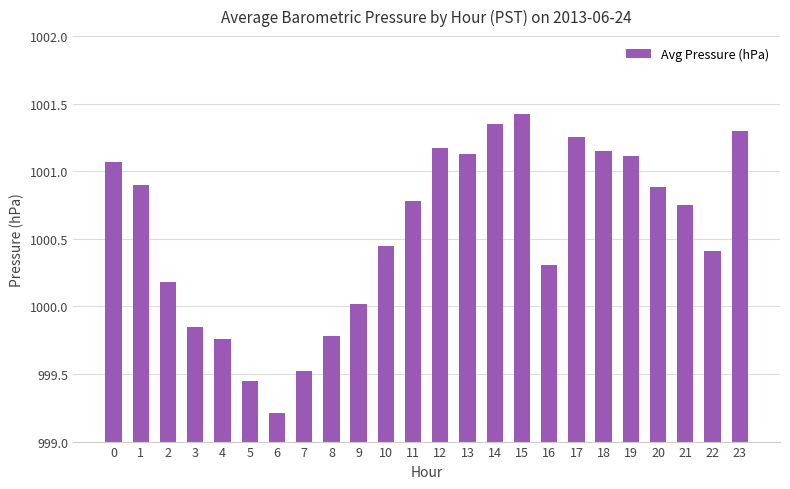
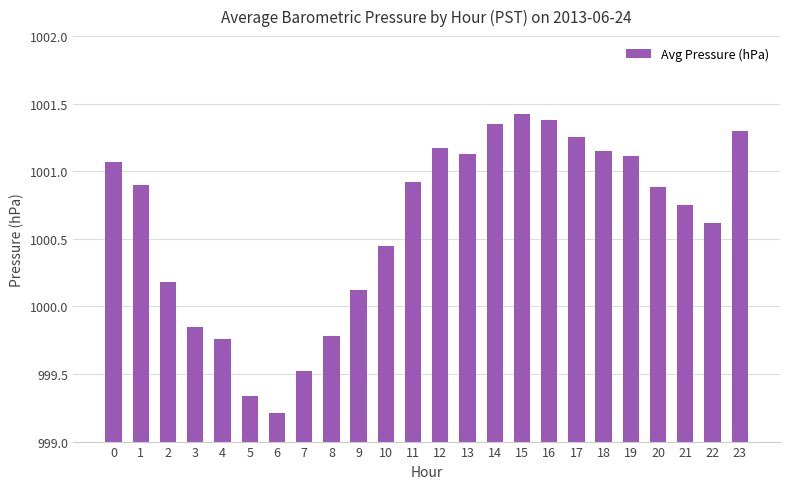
  {
    "0": 1001.07,
    "1": 1000.90,
    "2": 1000.18,
    "3": 999.85,
    "4": 999.76,
-   "5": 999.45,
+   "5": 999.34,
    "6": 999.21,
    "7": 999.52,
    "8": 999.78,
-   "9": 1000.02,
+   "9": 1000.12,
    "10": 1000.45,
-   "11": 1000.78,
+   "11": 1000.92,
    "12": 1001.17,
    "13": 1001.13,
    "14": 1001.35,
    "15": 1001.42,
-   "16": 1000.31,
+   "16": 1001.38,
    "17": 1001.25,
    "18": 1001.15,
    "19": 1001.11,
    "20": 1000.88,
    "21": 1000.75,
-   "22": 1000.41,
+   "22": 1000.62,
    "23": 1001.30
  }
